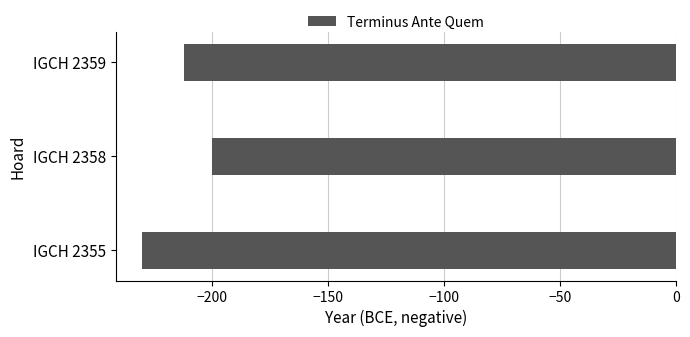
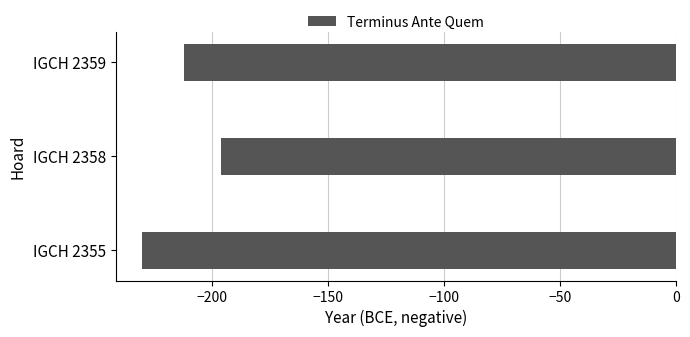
  {
    "IGCH 2359": -212,
-   "IGCH 2358": -200,
+   "IGCH 2358": -196,
    "IGCH 2355": -230
  }
